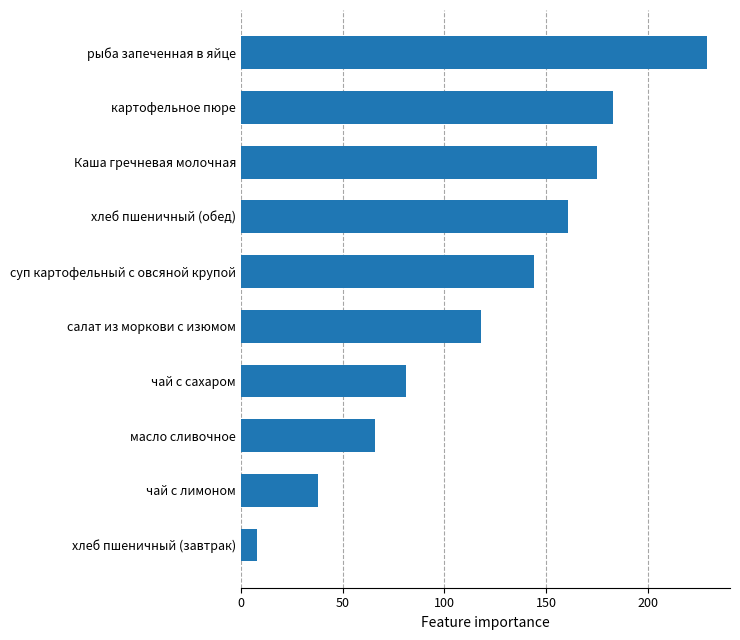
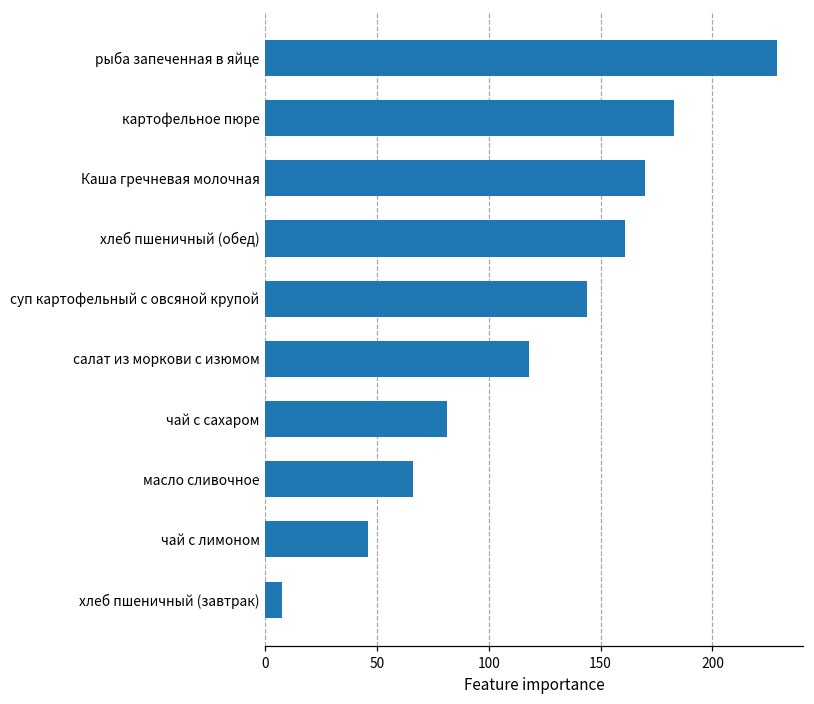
  {
    "рыба запеченная в яйце": 229,
    "картофельное пюре": 183,
-   "Каша гречневая молочная": 175,
+   "Каша гречневая молочная": 170,
    "хлеб пшеничный (обед)": 161,
    "суп картофельный с овсяной крупой": 144,
    "салат из моркови с изюмом": 118,
    "чай с сахаром": 81,
    "масло сливочное": 66,
-   "чай с лимоном": 38,
+   "чай с лимоном": 46,
    "хлеб пшеничный (завтрак)": 8
  }
